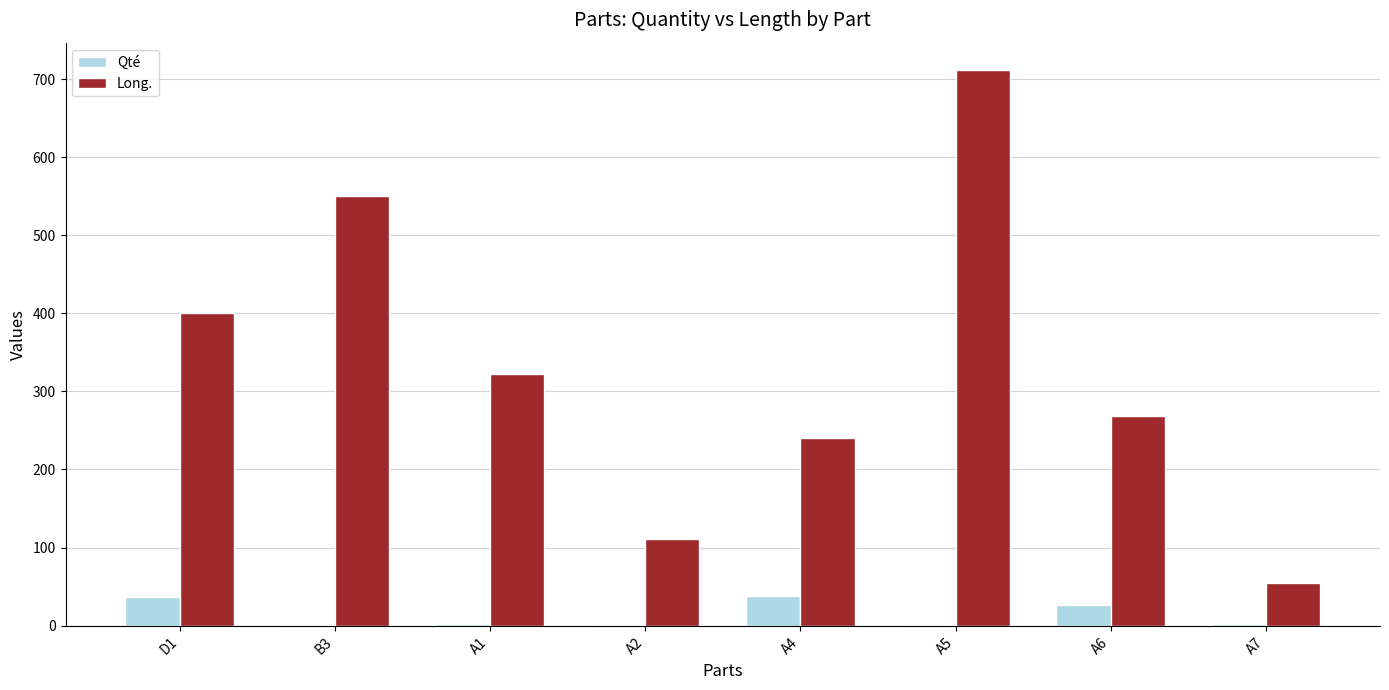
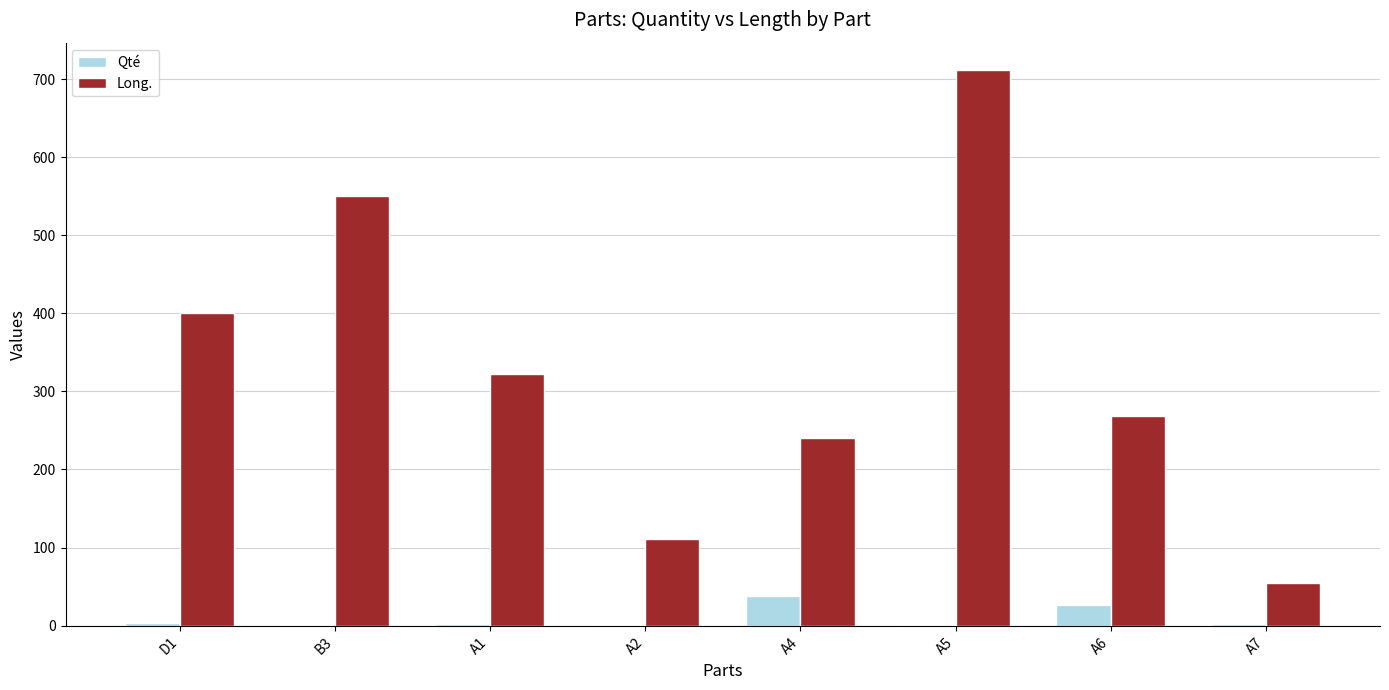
  {
    "Qté": {
-     "D1": 40,
+     "D1": 0,
      "A4": 40,
      "A6": 30
    },
    "Long.": {
      "D1": 400,
      "B3": 550,
      "A1": 320,
      "A2": 110,
      "A4": 240,
      "A5": 710,
      "A6": 270,
      "A7": 60
    }
  }
